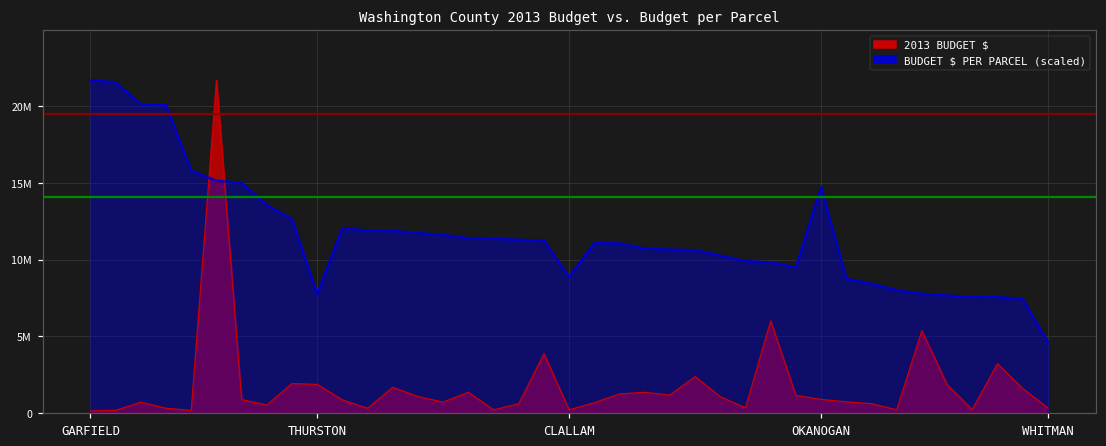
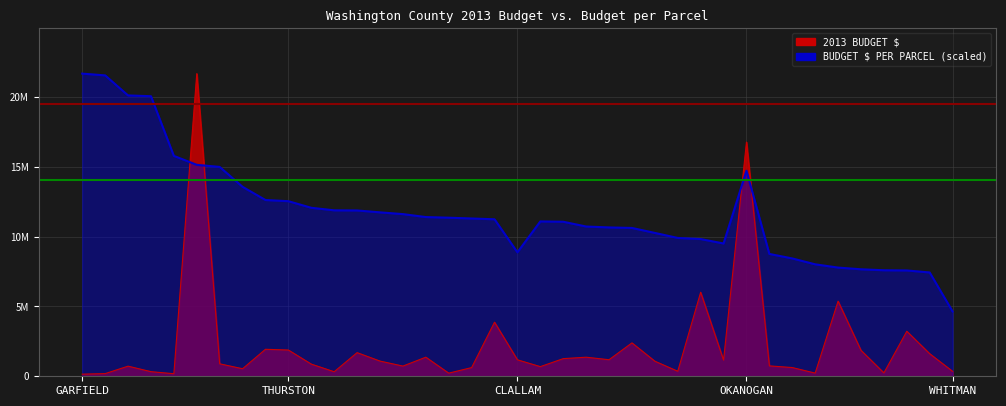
  {
    "2013 BUDGET $": {
      "GARFIELD": 200000,
      "THURSTON": 1900000,
-     "CLALLAM": 200000,
-     "OKANOGAN": 900000,
+     "CLALLAM": 1200000,
+     "OKANOGAN": 16800000,
      "WHITMAN": 400000
    },
    "BUDGET $ PER PARCEL (scaled)": {
      "GARFIELD": 21700000,
-     "THURSTON": 7800000,
+     "THURSTON": 12500000,
      "CLALLAM": 8900000,
      "OKANOGAN": 14700000,
      "WHITMAN": 4600000
    }
  }
